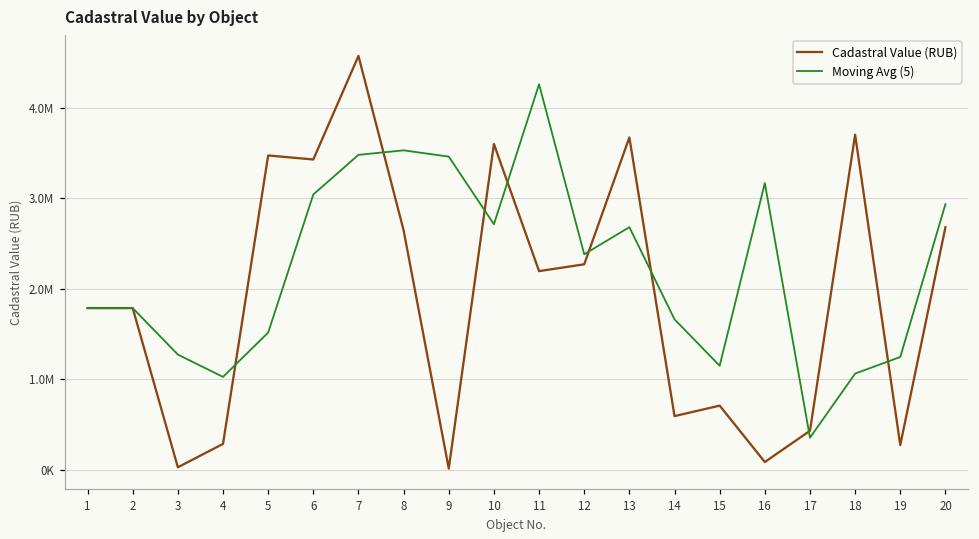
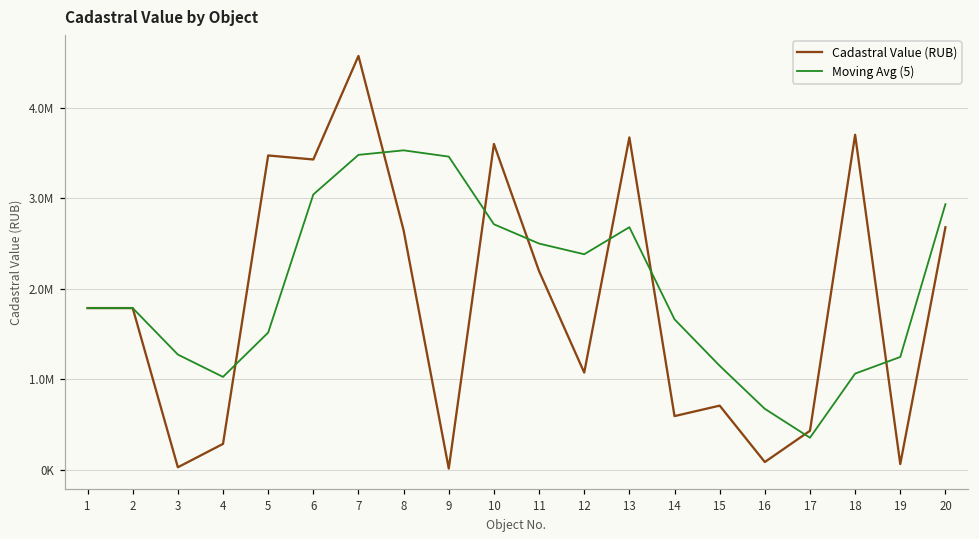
  {
    "Cadastral Value (RUB)": {
      "3": 0,
      "4": 300000,
      "5": 3500000,
      "6": 3400000,
      "7": 4600000,
      "8": 2600000,
      "9": 0,
      "10": 3600000,
      "11": 2200000,
-     "12": 2300000,
+     "12": 1100000,
      "13": 3700000,
      "14": 600000,
      "15": 700000,
      "16": 100000,
      "17": 400000,
      "18": 3700000,
-     "19": 300000,
+     "19": 100000,
      "20": 2700000
    },
    "Moving Avg (5)": {
      "3": 1300000,
      "4": 1000000,
      "5": 1500000,
      "6": 3000000,
      "7": 3500000,
      "8": 3500000,
      "9": 3500000,
      "10": 2700000,
-     "11": 4300000,
+     "11": 2500000,
      "12": 2400000,
      "13": 2700000,
      "14": 1700000,
      "15": 1100000,
-     "16": 3200000,
+     "16": 700000,
      "17": 400000,
      "18": 1100000,
      "19": 1200000,
      "20": 2900000
    }
  }
